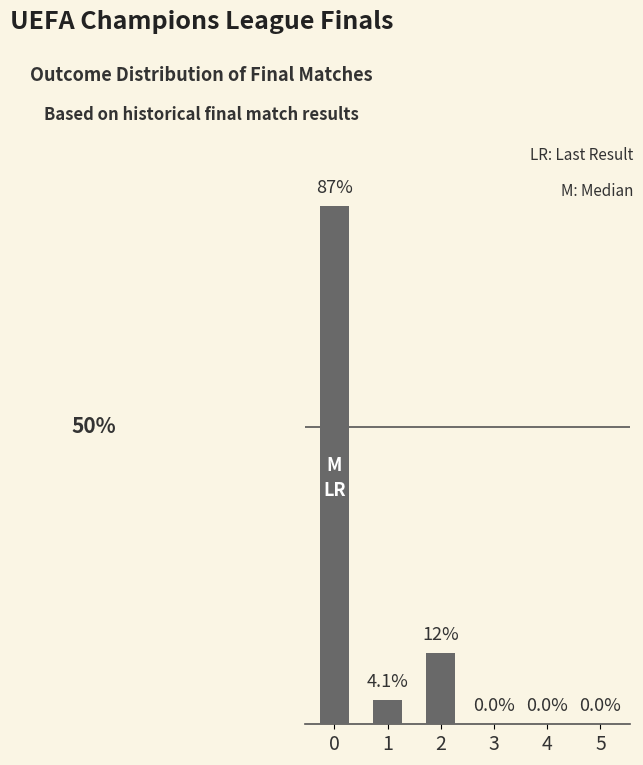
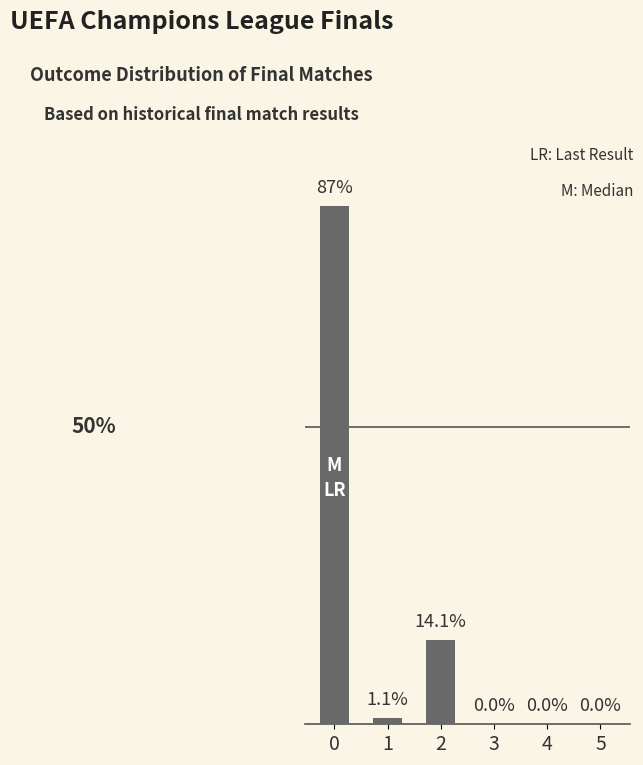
  {
    "0": "87%",
-   "1": "4.1%",
-   "2": "12%",
+   "1": "1.1%",
+   "2": "14.1%",
    "3": "0.0%",
    "4": "0.0%",
    "5": "0.0%"
  }
